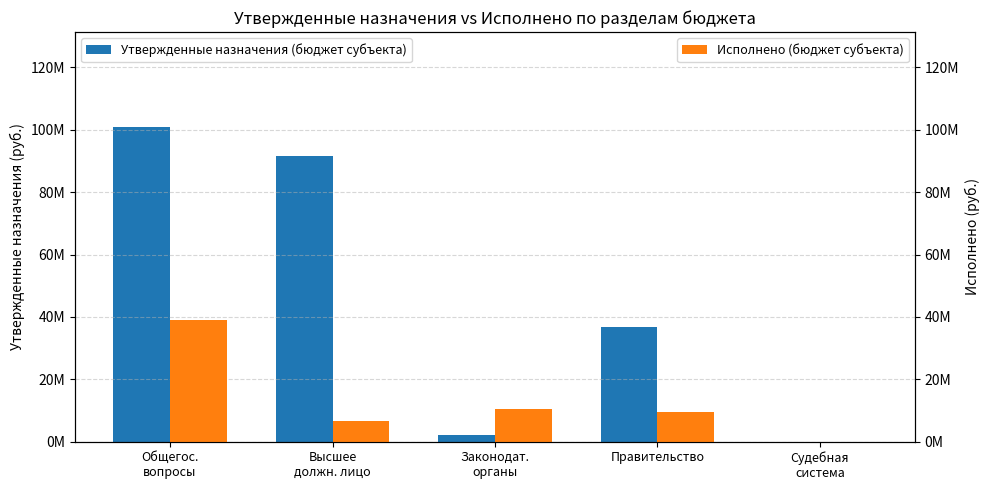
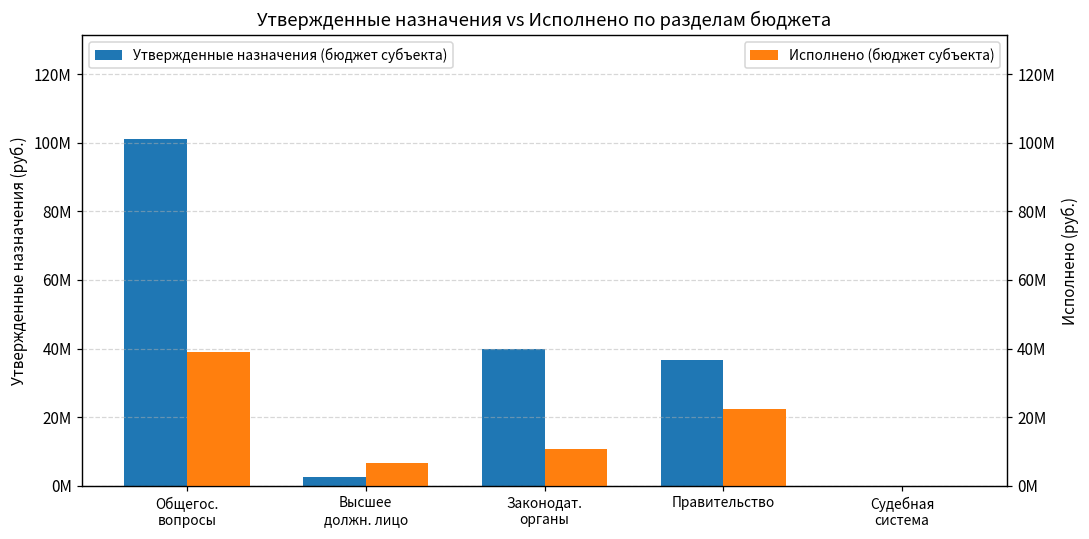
  {
    "Утвержденные назначения (бюджет субъекта)": {
      "Общегос. вопросы": 101000000,
-     "Высшее должн. лицо": 91000000,
-     "Законодат. органы": 2000000,
+     "Высшее должн. лицо": 2000000,
+     "Законодат. органы": 40000000,
      "Правительство": 37000000
    },
    "Исполнено (бюджет субъекта)": {
      "Общегос. вопросы": 39000000,
      "Высшее должн. лицо": 7000000,
      "Законодат. органы": 11000000,
-     "Правительство": 10000000,
+     "Правительство": 22000000,
      "Судебная система": 0
    }
  }
